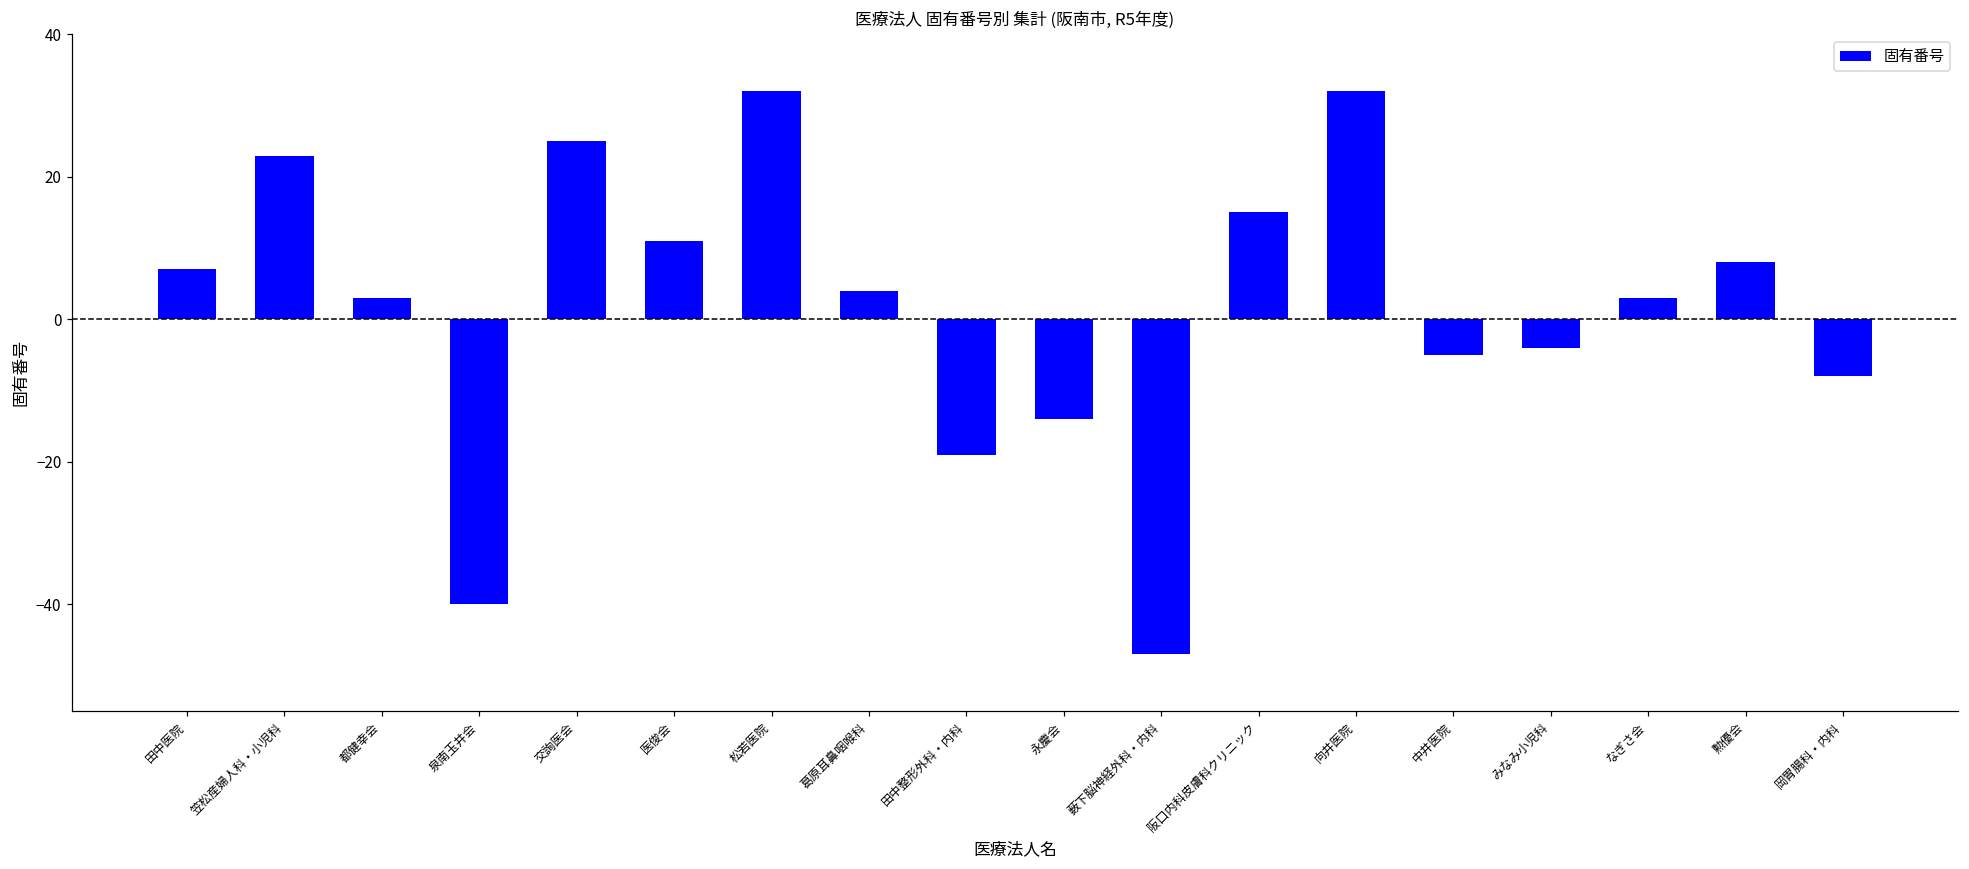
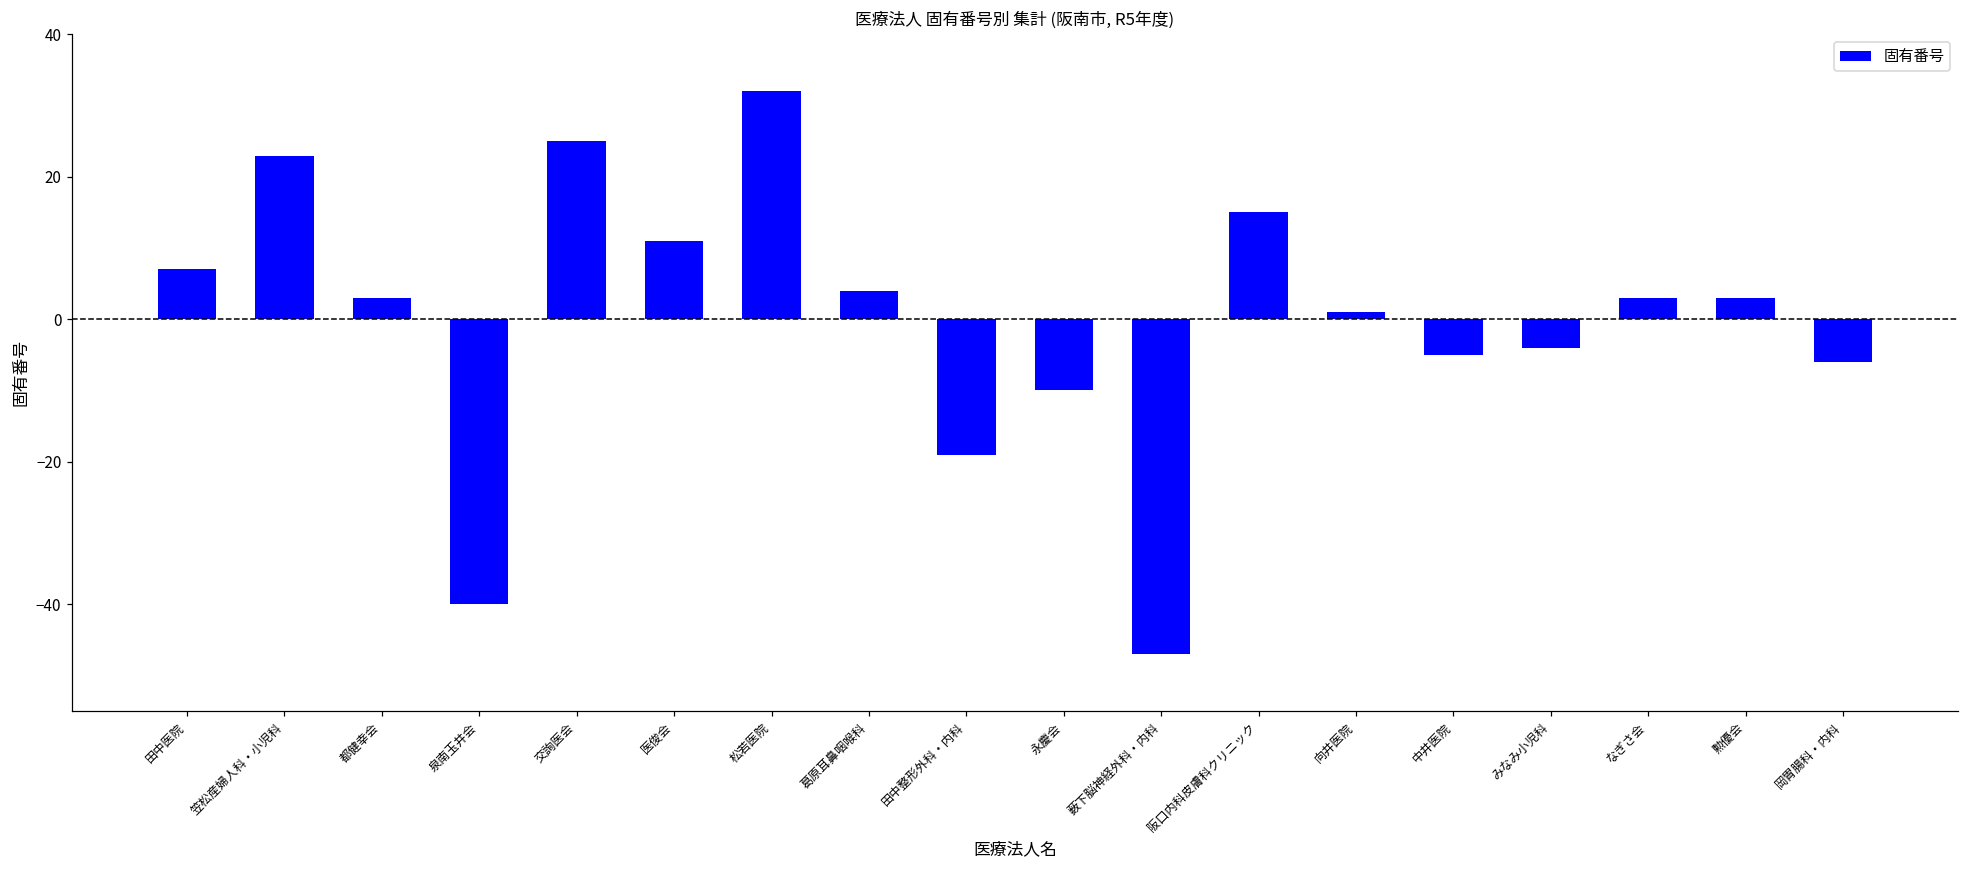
  {
    "田中医院": 7,
    "笠松産婦人科・小児科": 23,
    "都健幸会": 3,
    "泉南玉井会": -40,
    "交詢医会": 25,
    "医俊会": 11,
    "松若医院": 32,
    "葛原耳鼻咽喉科": 4,
    "田中整形外科・内科": -19,
-   "永慶会": -14,
+   "永慶会": -10,
    "薮下脳神経外科・内科": -47,
    "阪口内科皮膚科クリニック": 15,
-   "向井医院": 32,
+   "向井医院": 1,
    "中井医院": -5,
    "みなみ小児科": -4,
    "なぎさ会": 3,
-   "勲優会": 8,
-   "岡胃腸科・内科": -8
+   "勲優会": 3,
+   "岡胃腸科・内科": -6
  }
